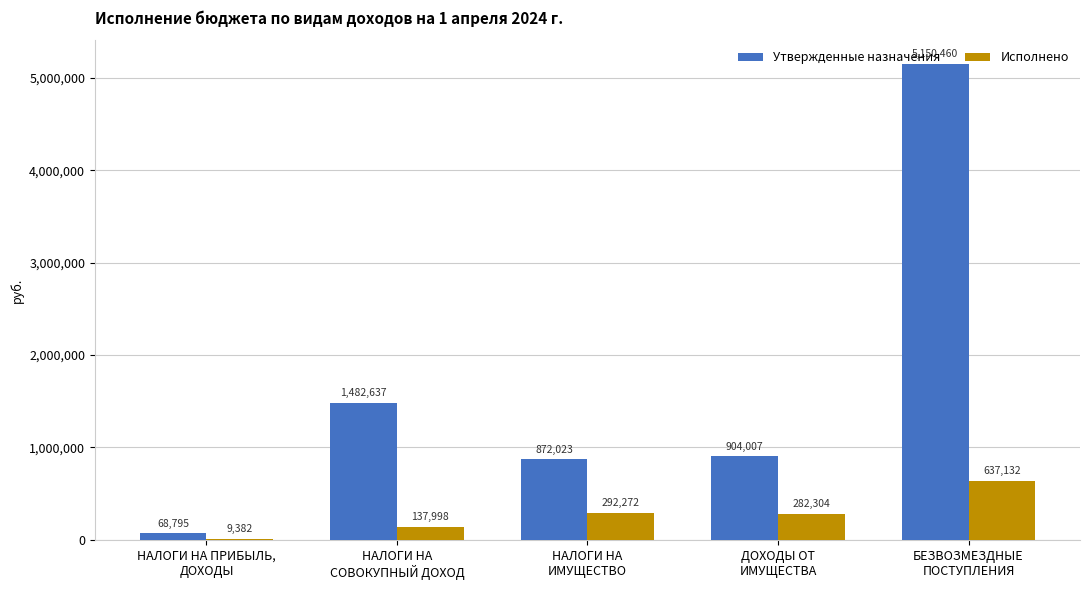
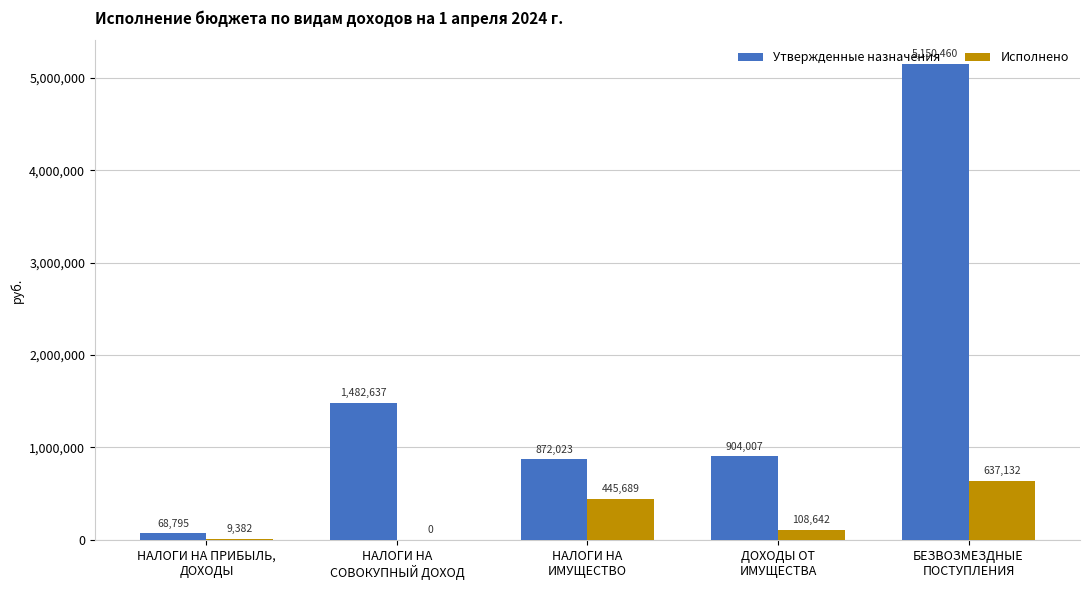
  {
    "Утвержденные назначения": {
      "НАЛОГИ НА ПРИБЫЛЬ, ДОХОДЫ": "68,795",
      "НАЛОГИ НА СОВОКУПНЫЙ ДОХОД": "1,482,637",
      "НАЛОГИ НА ИМУЩЕСТВО": "872,023",
      "ДОХОДЫ ОТ ИМУЩЕСТВА": "904,007",
      "БЕЗВОЗМЕЗДНЫЕ ПОСТУПЛЕНИЯ": "5,150,460"
    },
    "Исполнено": {
      "НАЛОГИ НА ПРИБЫЛЬ, ДОХОДЫ": "9,382",
-     "НАЛОГИ НА СОВОКУПНЫЙ ДОХОД": "137,998",
-     "НАЛОГИ НА ИМУЩЕСТВО": "292,272",
-     "ДОХОДЫ ОТ ИМУЩЕСТВА": "282,304",
+     "НАЛОГИ НА СОВОКУПНЫЙ ДОХОД": "0",
+     "НАЛОГИ НА ИМУЩЕСТВО": "445,689",
+     "ДОХОДЫ ОТ ИМУЩЕСТВА": "108,642",
      "БЕЗВОЗМЕЗДНЫЕ ПОСТУПЛЕНИЯ": "637,132"
    }
  }
